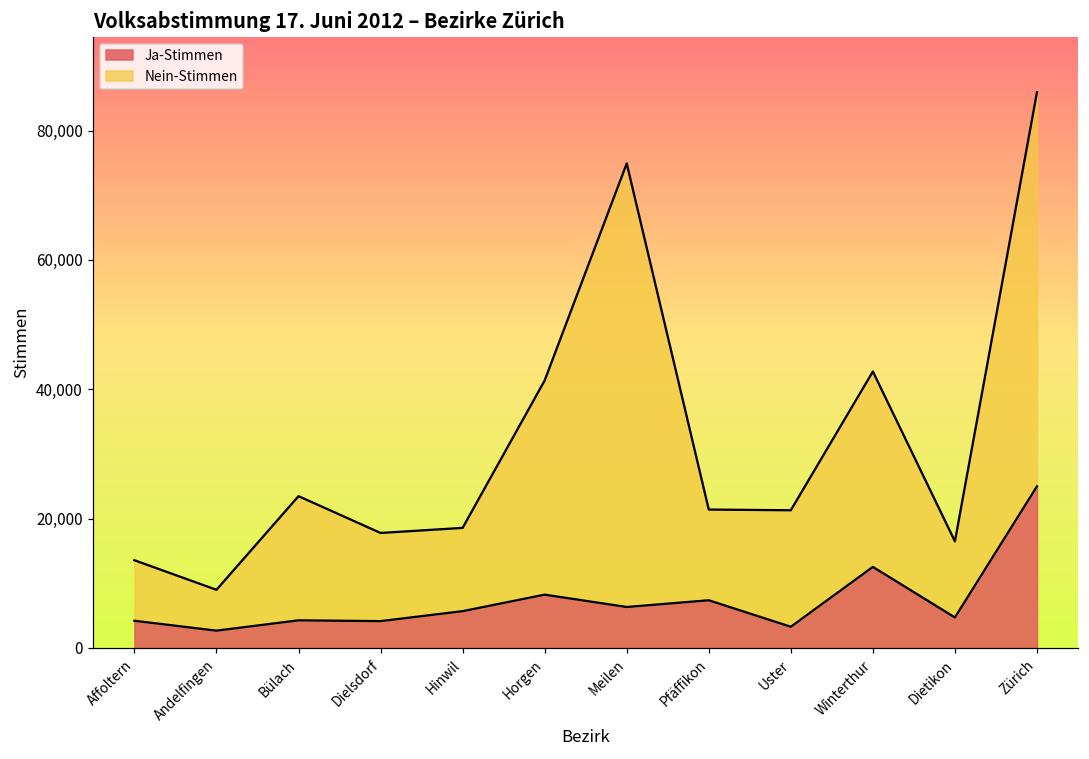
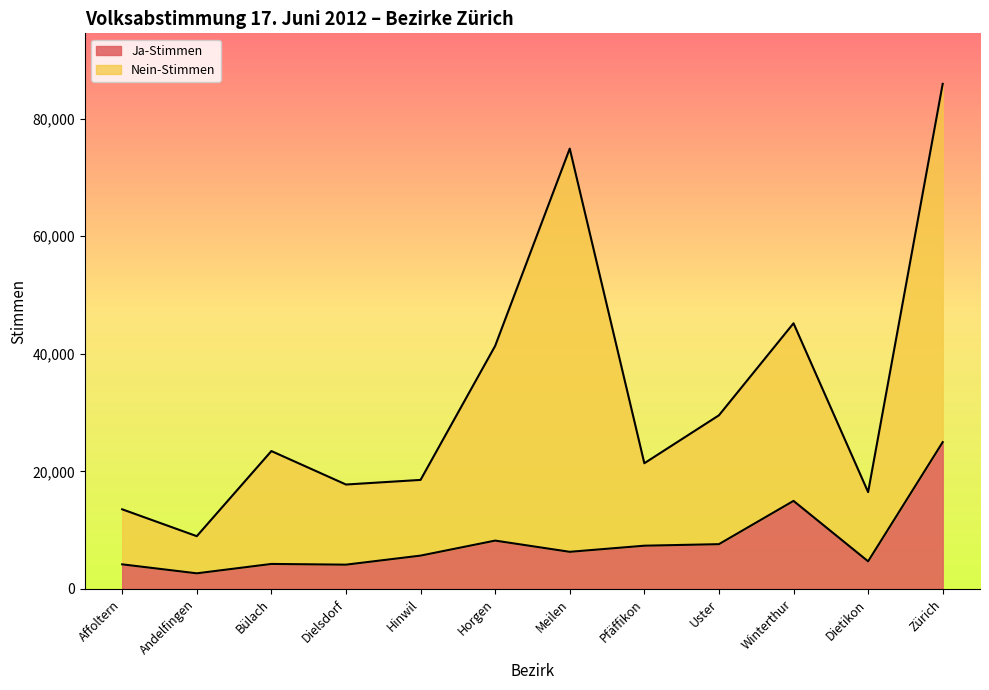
  {
    "Ja-Stimmen": {
      "Affoltern": "4,000",
      "Andelfingen": "3,000",
      "Bülach": "4,000",
      "Dielsdorf": "4,000",
      "Hinwil": "6,000",
      "Horgen": "8,000",
      "Meilen": "6,000",
      "Pfäffikon": "7,000",
-     "Uster": "3,000",
-     "Winterthur": "13,000",
+     "Uster": "8,000",
+     "Winterthur": "15,000",
      "Dietikon": "5,000",
      "Zürich": "25,000"
    },
    "Nein-Stimmen": {
      "Affoltern": "9,000",
      "Andelfingen": "6,000",
      "Bülach": "19,000",
      "Dielsdorf": "14,000",
      "Hinwil": "13,000",
      "Horgen": "33,000",
      "Meilen": "69,000",
      "Pfäffikon": "14,000",
-     "Uster": "18,000",
+     "Uster": "22,000",
      "Winterthur": "30,000",
      "Dietikon": "12,000",
      "Zürich": "61,000"
    }
  }
